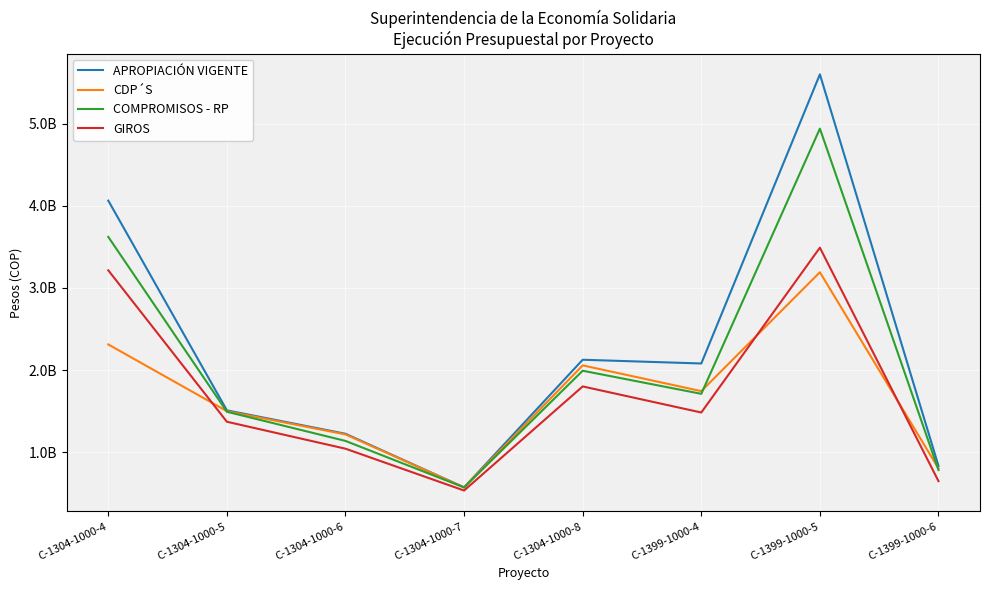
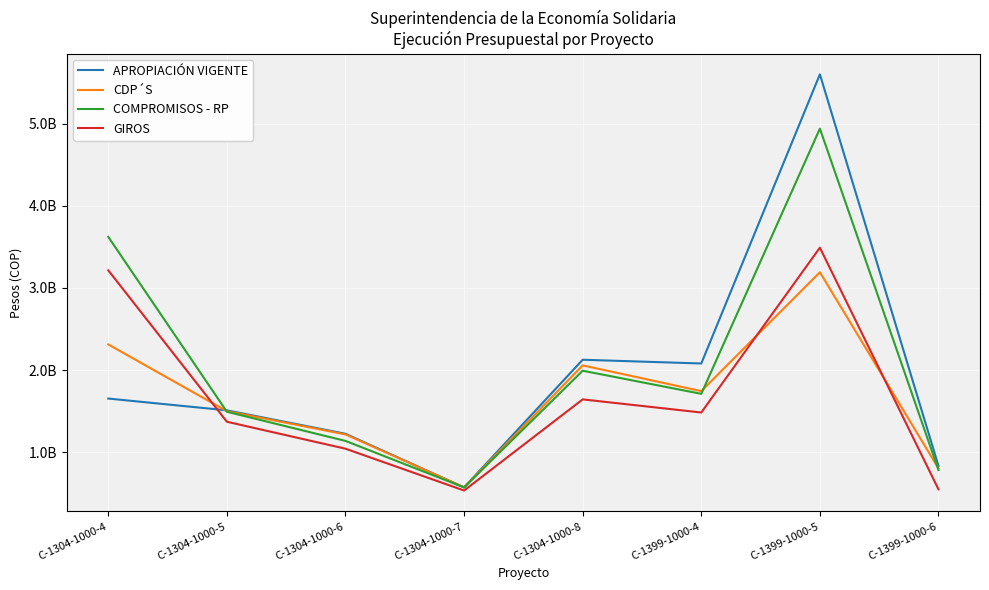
  {
    "APROPIACIÓN VIGENTE": {
-     "C-1304-1000-4": 4100000000,
+     "C-1304-1000-4": 1700000000,
      "C-1304-1000-8": 2100000000,
      "C-1399-1000-4": 2100000000,
      "C-1399-1000-5": 5600000000
    },
    "CDP´S": {
      "C-1304-1000-4": 2300000000,
      "C-1304-1000-8": 2100000000,
      "C-1399-1000-4": 1700000000,
      "C-1399-1000-5": 3200000000
    },
    "COMPROMISOS - RP": {
      "C-1304-1000-4": 3600000000,
      "C-1304-1000-6": 1100000000,
      "C-1304-1000-8": 2000000000,
      "C-1399-1000-4": 1700000000,
      "C-1399-1000-5": 4900000000
    },
    "GIROS": {
      "C-1304-1000-4": 3200000000,
      "C-1304-1000-5": 1400000000,
      "C-1304-1000-6": 1000000000,
      "C-1304-1000-7": 500000000,
-     "C-1304-1000-8": 1800000000,
+     "C-1304-1000-8": 1600000000,
      "C-1399-1000-4": 1500000000,
      "C-1399-1000-5": 3500000000,
-     "C-1399-1000-6": 600000000
+     "C-1399-1000-6": 500000000
    }
  }
